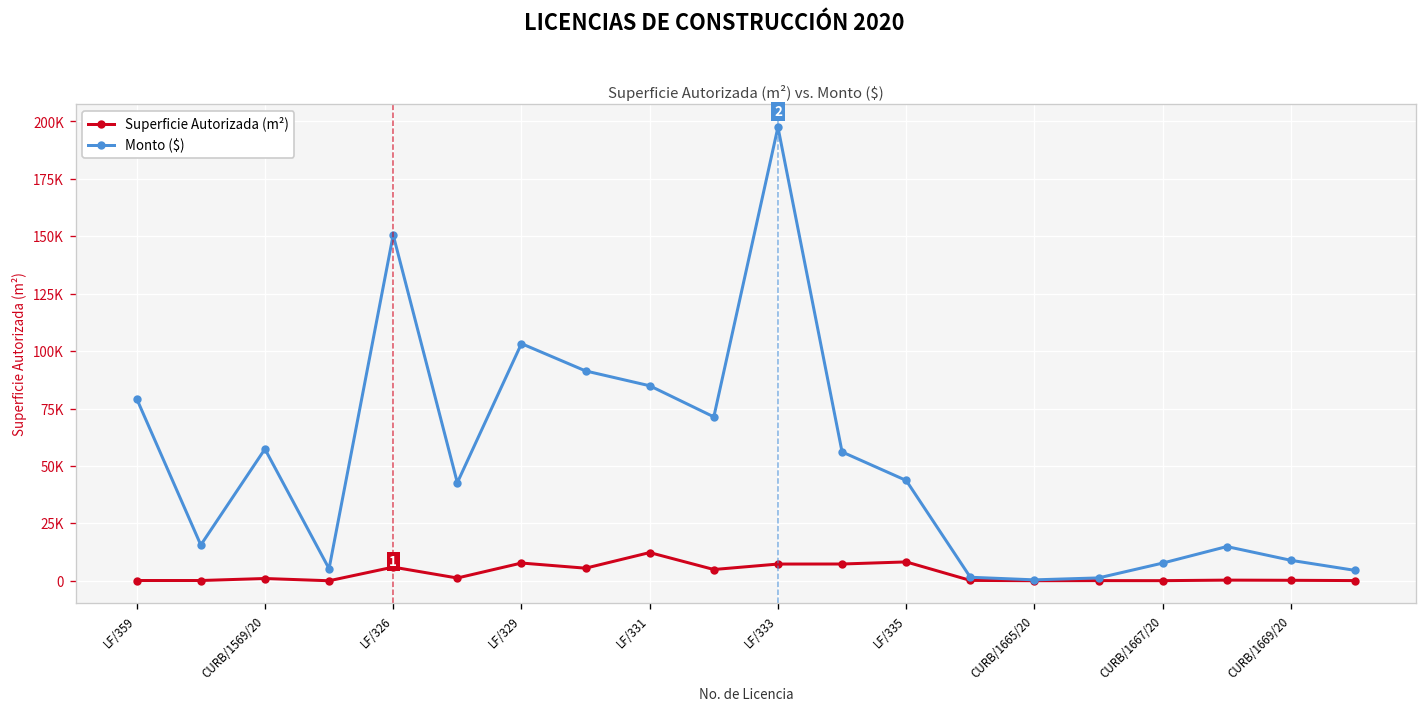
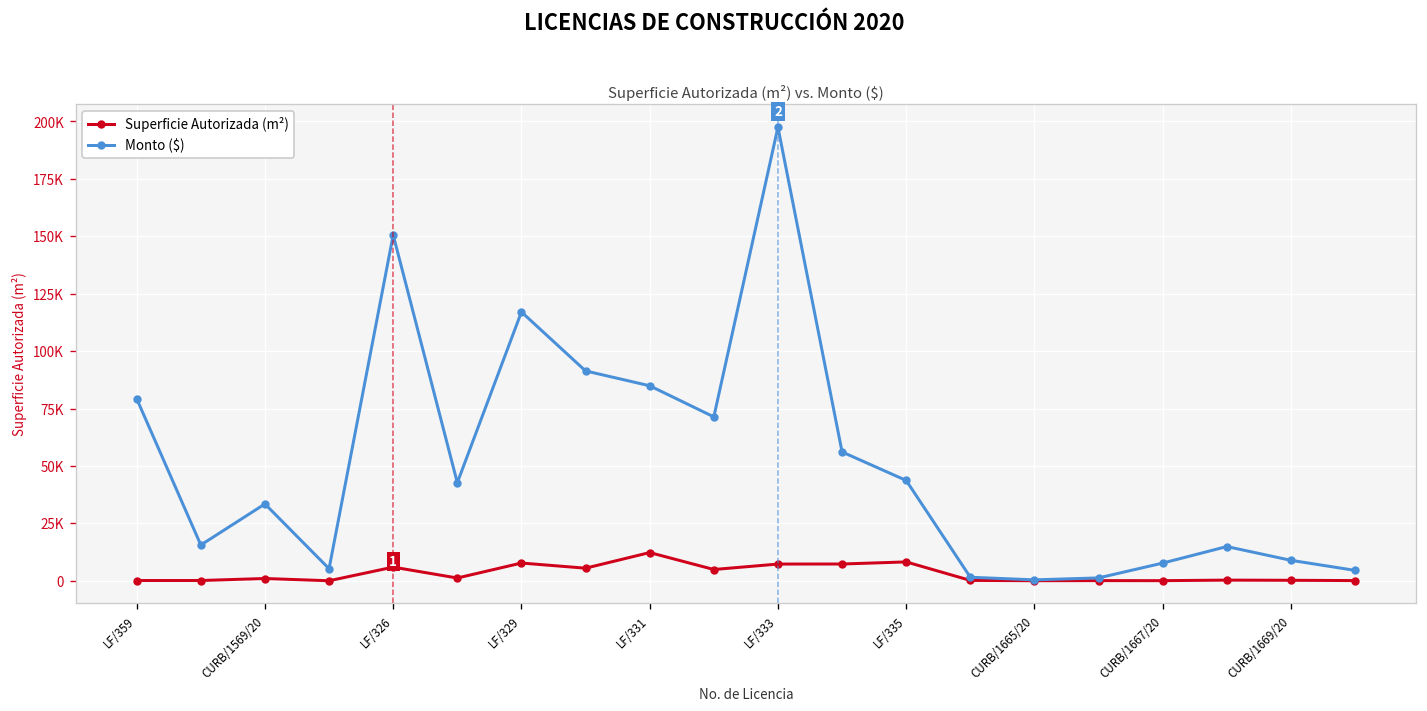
  {
    "Superficie Autorizada (m²)": {
      "LF/359": 0,
      "CURB/1569/20": 1000,
      "LF/329": 8000,
      "LF/331": 12000,
      "LF/333": 7000,
      "LF/335": 8000,
      "CURB/1667/20": 0,
      "CURB/1669/20": 0
    },
    "Monto ($)": {
      "LF/359": 79000,
-     "CURB/1569/20": 57000,
+     "CURB/1569/20": 33000,
      "LF/326": 151000,
-     "LF/329": 103000,
+     "LF/329": 117000,
      "LF/331": 85000,
      "LF/335": 44000,
      "CURB/1667/20": 8000,
      "CURB/1669/20": 9000
    }
  }
